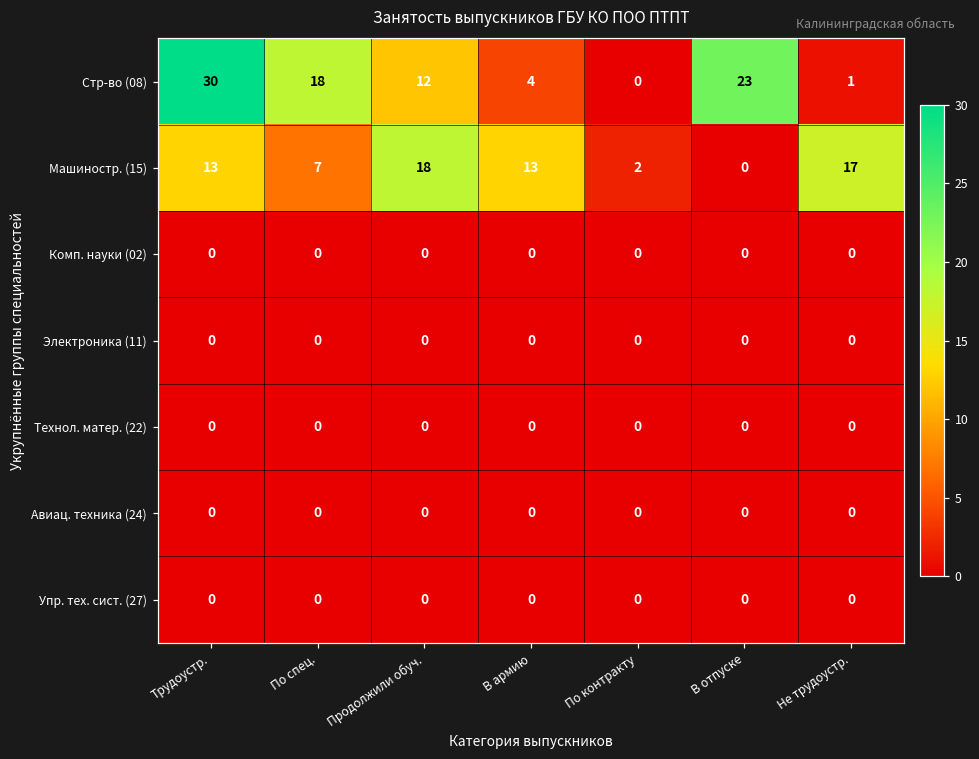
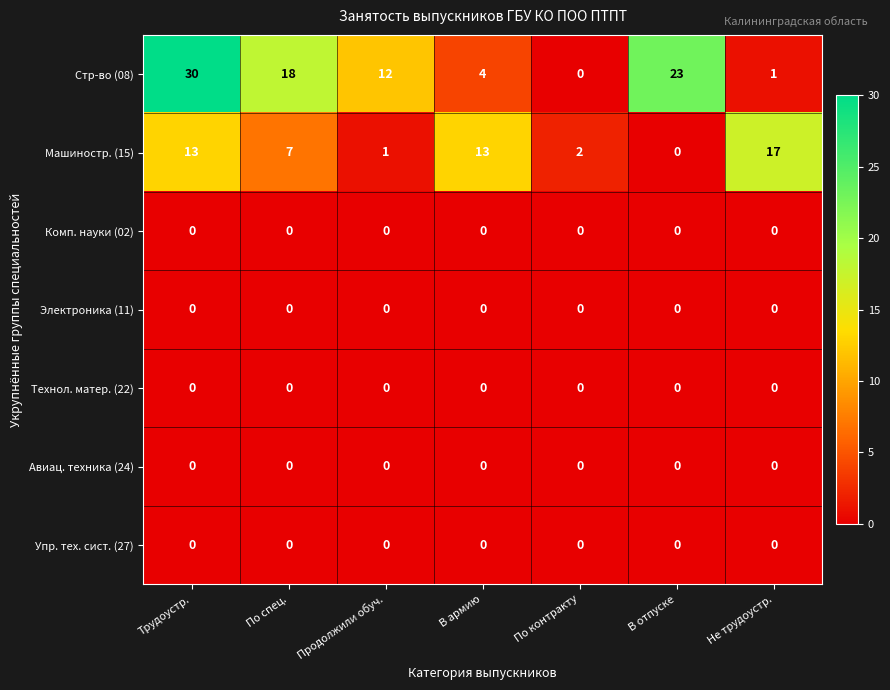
  {
    "Стр-во (08)": {
      "Трудоустр.": 30,
      "По спец.": 18,
      "Продолжили обуч.": 12,
      "В армию": 4,
      "По контракту": 0,
      "В отпуске": 23,
      "Не трудоустр.": 1
    },
    "Машиностр. (15)": {
      "Трудоустр.": 13,
      "По спец.": 7,
-     "Продолжили обуч.": 18,
+     "Продолжили обуч.": 1,
      "В армию": 13,
      "По контракту": 2,
      "В отпуске": 0,
      "Не трудоустр.": 17
    },
    "Комп. науки (02)": {
      "Трудоустр.": 0,
      "По спец.": 0,
      "Продолжили обуч.": 0,
      "В армию": 0,
      "По контракту": 0,
      "В отпуске": 0,
      "Не трудоустр.": 0
    },
    "Электроника (11)": {
      "Трудоустр.": 0,
      "По спец.": 0,
      "Продолжили обуч.": 0,
      "В армию": 0,
      "По контракту": 0,
      "В отпуске": 0,
      "Не трудоустр.": 0
    },
    "Технол. матер. (22)": {
      "Трудоустр.": 0,
      "По спец.": 0,
      "Продолжили обуч.": 0,
      "В армию": 0,
      "По контракту": 0,
      "В отпуске": 0,
      "Не трудоустр.": 0
    },
    "Авиац. техника (24)": {
      "Трудоустр.": 0,
      "По спец.": 0,
      "Продолжили обуч.": 0,
      "В армию": 0,
      "По контракту": 0,
      "В отпуске": 0,
      "Не трудоустр.": 0
    },
    "Упр. тех. сист. (27)": {
      "Трудоустр.": 0,
      "По спец.": 0,
      "Продолжили обуч.": 0,
      "В армию": 0,
      "По контракту": 0,
      "В отпуске": 0,
      "Не трудоустр.": 0
    }
  }
